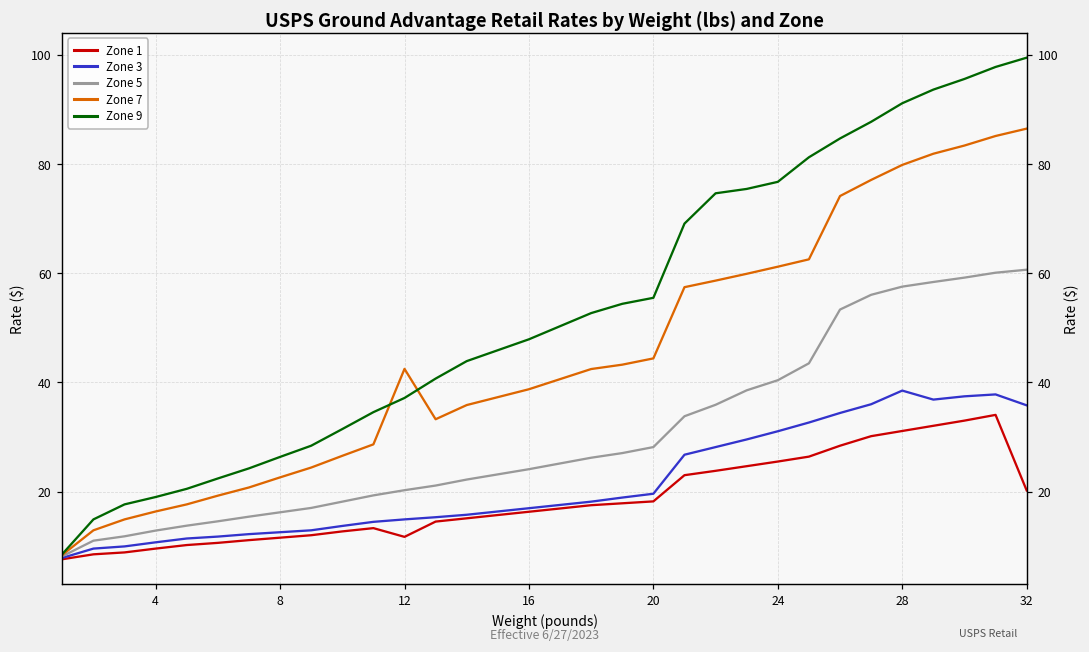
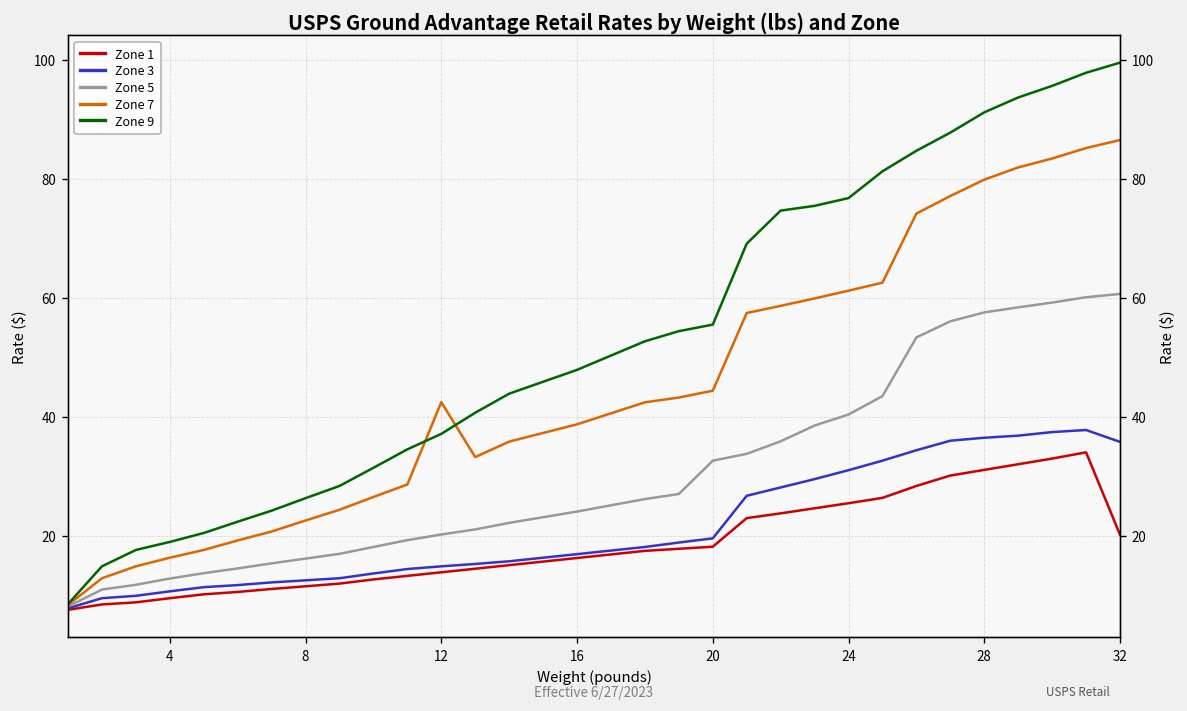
  {
    "Zone 1": {
      "4": 10,
      "8": 12,
-     "12": 12,
+     "12": 14,
      "16": 16,
      "20": 18,
      "24": 26,
      "28": 31,
      "32": 20
    },
    "Zone 3": {
      "4": 11,
      "8": 13,
      "12": 15,
      "16": 17,
      "20": 20,
      "24": 31,
-     "28": 39,
+     "28": 37,
      "32": 36
    },
    "Zone 5": {
      "4": 13,
      "8": 16,
      "12": 20,
      "16": 24,
-     "20": 28,
+     "20": 33,
      "24": 40,
      "28": 58,
      "32": 61
    },
    "Zone 7": {
      "4": 16,
      "8": 23,
      "12": 42,
      "16": 39,
      "20": 44,
      "24": 61,
      "28": 80,
      "32": 87
    },
    "Zone 9": {
      "4": 19,
      "8": 26,
      "12": 37,
      "16": 48,
      "20": 56,
      "24": 77,
      "28": 91,
      "32": 100
    }
  }
